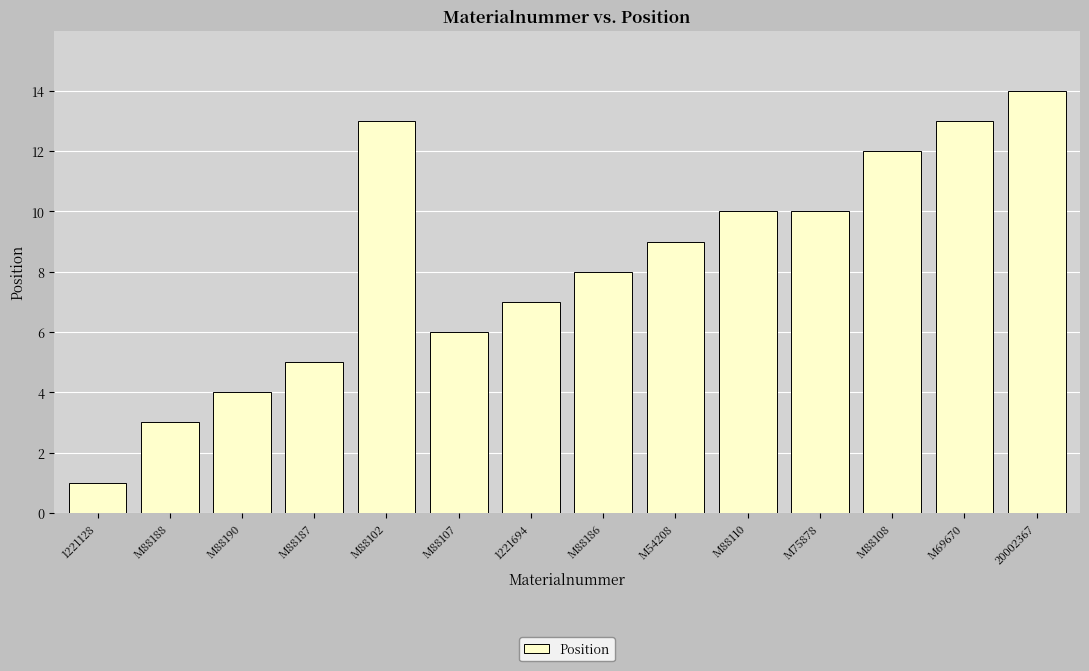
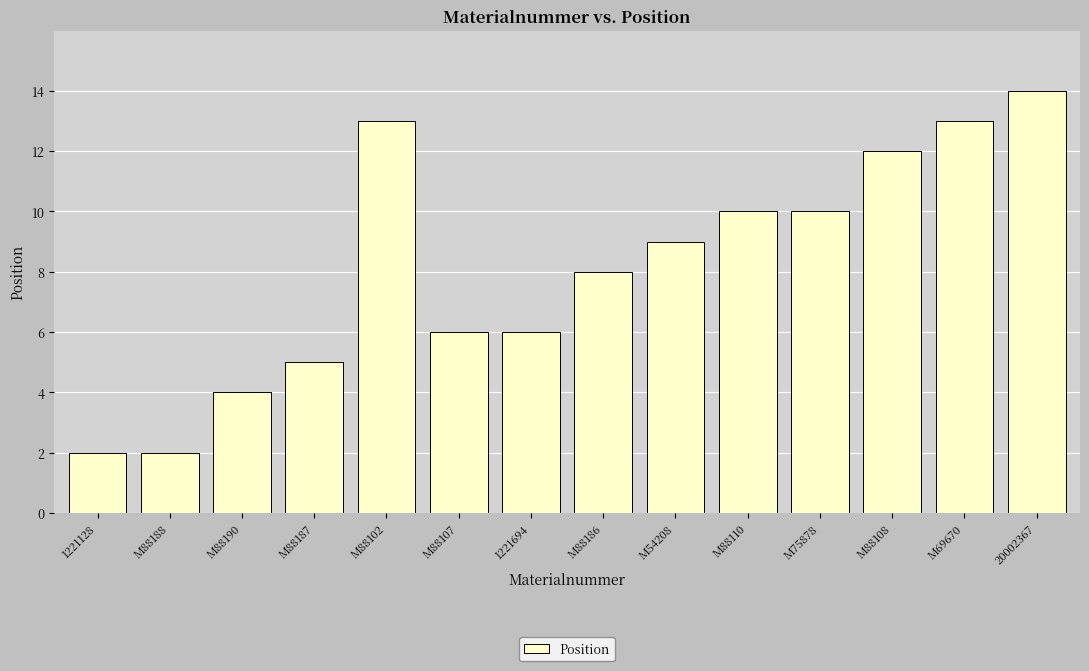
  {
-   "1221128": 1,
-   "M88188": 3,
+   "1221128": 2,
+   "M88188": 2,
    "M88190": 4,
    "M88187": 5,
    "M88102": 13,
    "M88107": 6,
-   "1221694": 7,
+   "1221694": 6,
    "M88186": 8,
    "M54208": 9,
    "M88110": 10,
    "M75878": 10,
    "M88108": 12,
    "M69670": 13,
    "20002367": 14
  }
